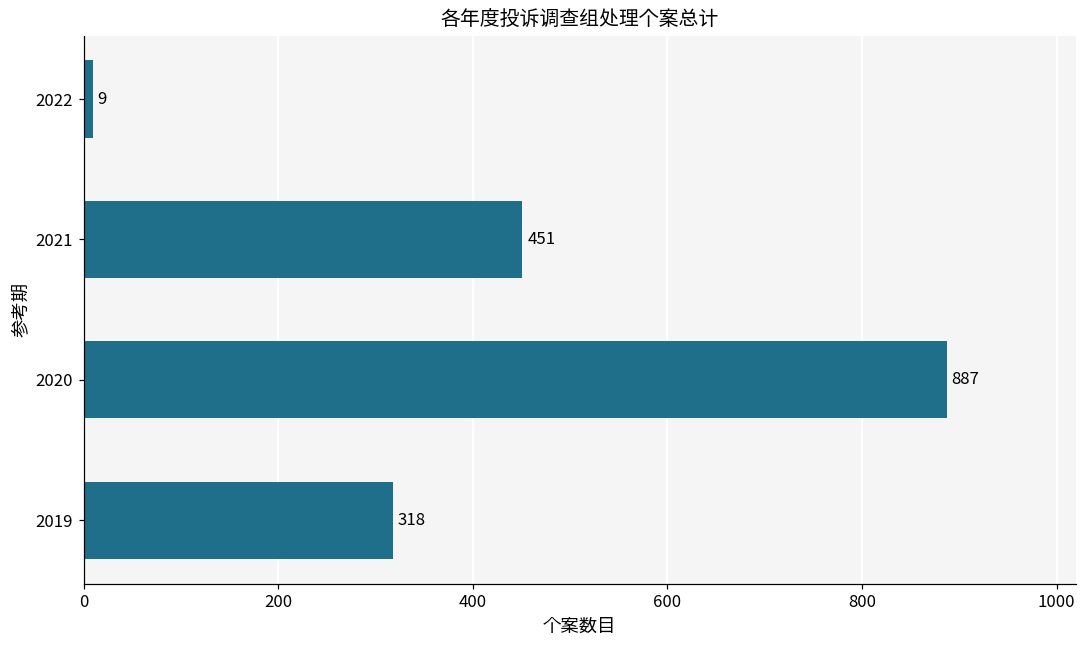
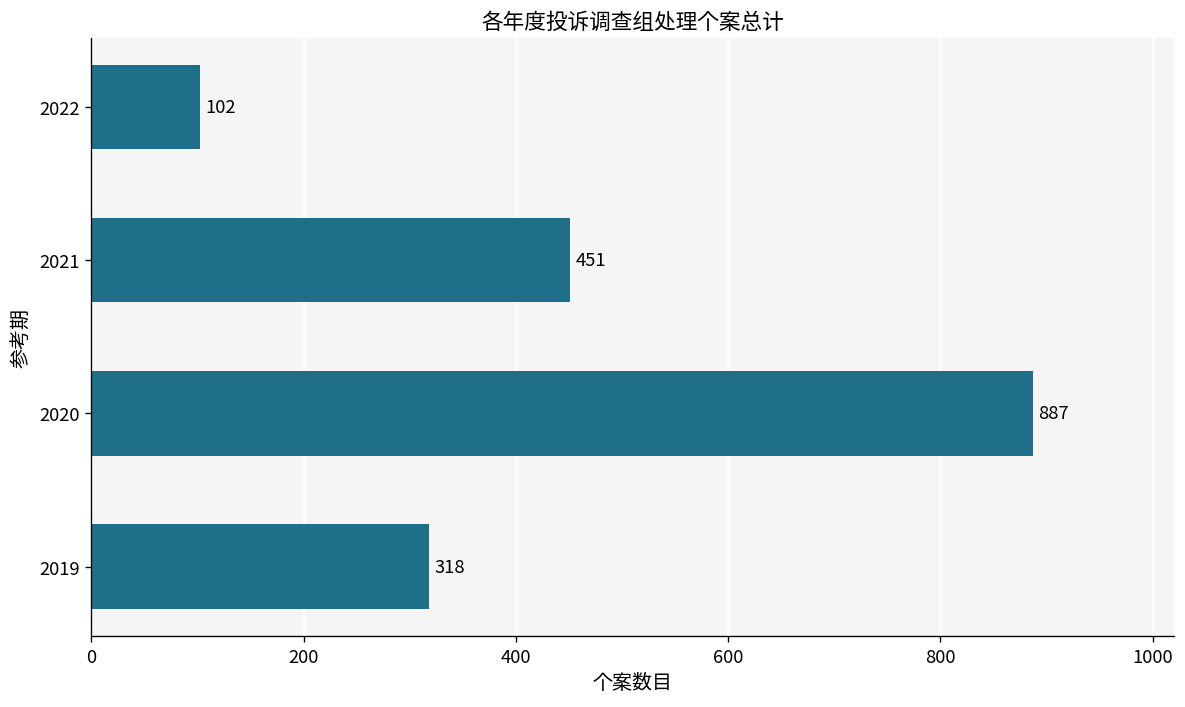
  {
-   "2022": 9,
+   "2022": 102,
    "2021": 451,
    "2020": 887,
    "2019": 318
  }
